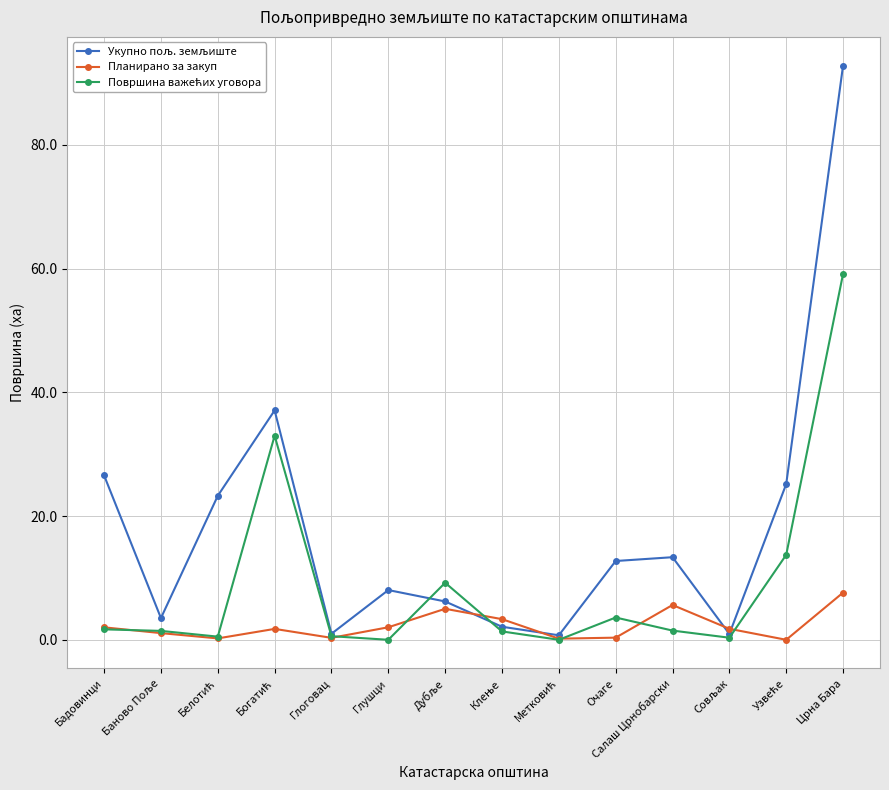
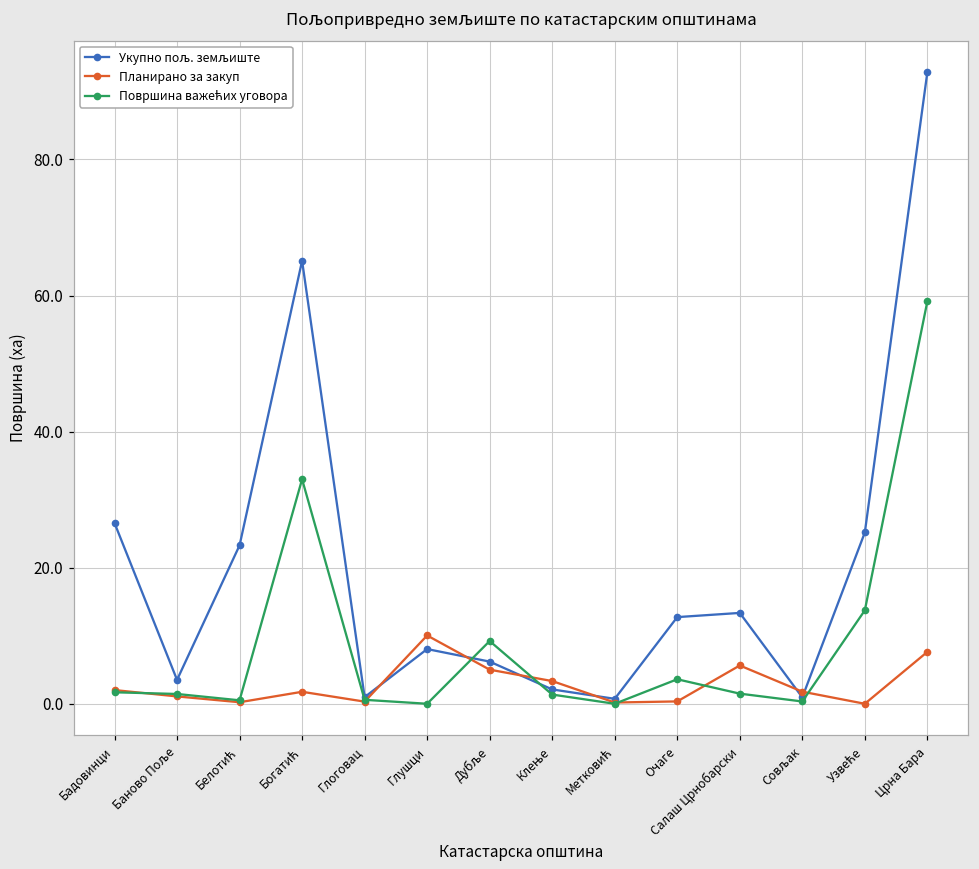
  {
    "Укупно пољ. земљиште": {
      "Бадовинци": 27,
      "Баново Поље": 4,
      "Белотић": 23,
-     "Богатић": 37,
+     "Богатић": 65,
      "Глушци": 8,
      "Дубље": 6,
      "Клење": 2,
      "Метковић": 1,
      "Очаге": 13,
      "Салаш Црнобарски": 13,
      "Совљак": 1,
      "Узвеће": 25,
      "Црна Бара": 93
    },
    "Планирано за закуп": {
      "Богатић": 2,
-     "Глушци": 2,
+     "Глушци": 10,
      "Дубље": 5,
      "Клење": 3,
      "Очаге": 0,
      "Салаш Црнобарски": 6,
      "Совљак": 2,
      "Узвеће": 0,
      "Црна Бара": 8
    },
    "Површина важећих уговора": {
      "Богатић": 33,
      "Глушци": 0,
      "Дубље": 9,
      "Клење": 1,
      "Очаге": 4,
      "Салаш Црнобарски": 1,
      "Совљак": 0,
      "Узвеће": 14,
      "Црна Бара": 59
    }
  }
